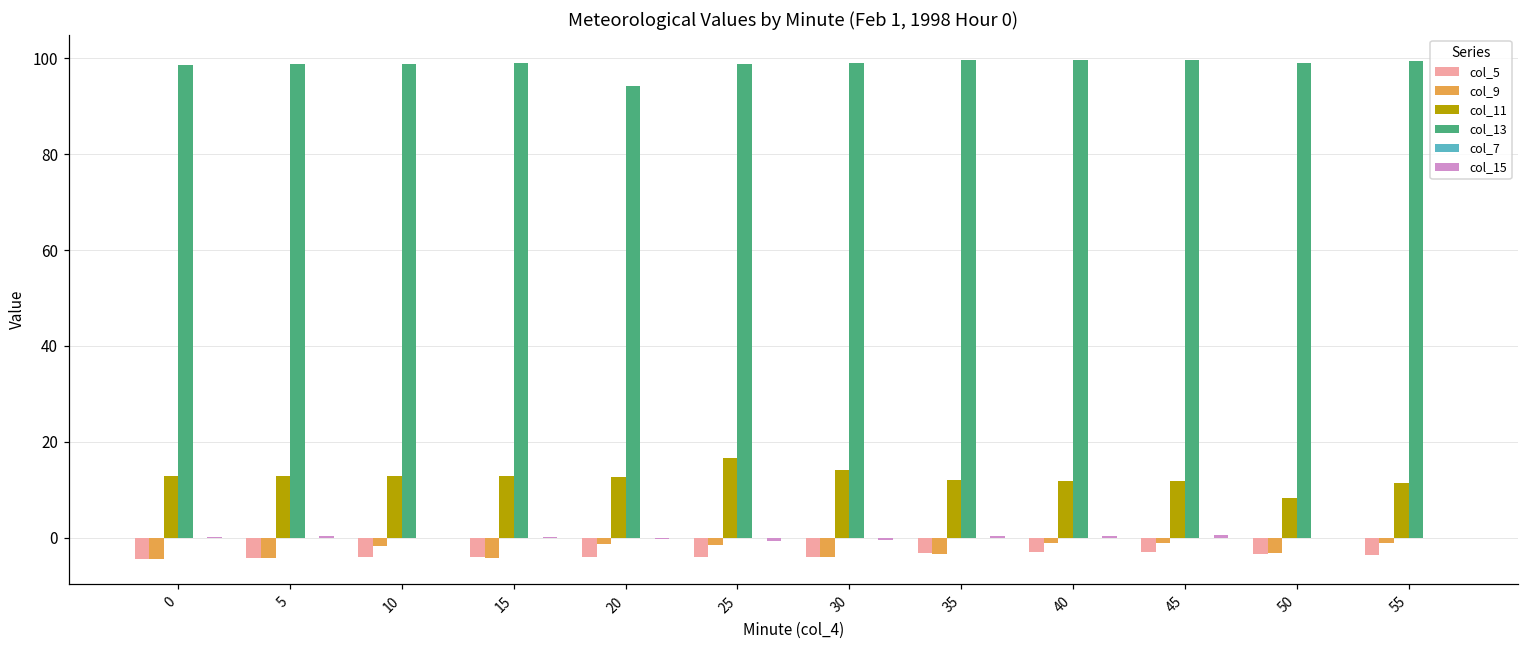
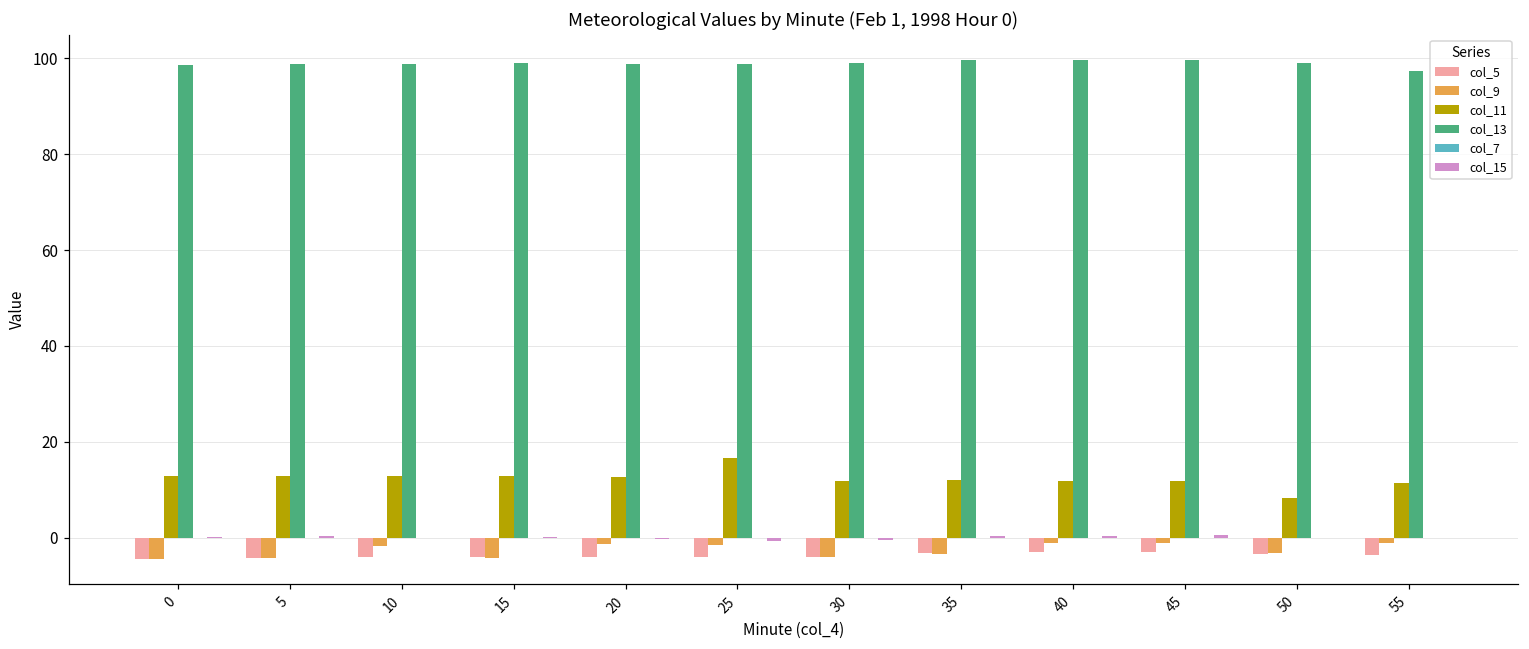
  {
    "col_9": {
      "0": -4,
      "5": -4,
      "10": -2,
      "15": -4,
      "20": -1,
      "25": -2,
      "30": -4,
      "35": -3,
      "40": -1,
      "45": -1,
      "50": -3,
      "55": -1
    },
    "col_11": {
      "0": 13,
      "5": 13,
      "10": 13,
      "15": 13,
      "20": 13,
      "25": 17,
-     "30": 14,
+     "30": 12,
      "35": 12,
      "40": 12,
      "45": 12,
      "50": 8,
      "55": 11
    },
    "col_13": {
      "0": 99,
      "5": 99,
      "10": 99,
      "15": 99,
-     "20": 94,
+     "20": 99,
      "25": 99,
      "30": 99,
      "35": 100,
      "40": 100,
      "45": 100,
      "50": 99,
-     "55": 100
+     "55": 97
    },
    "col_7": {
      "0": 0,
      "5": 0,
      "10": 0,
      "15": 0,
      "20": 0,
      "25": 0,
      "30": 0,
      "35": 0,
      "40": 0,
      "45": 0,
      "50": 0,
      "55": 0
    }
  }
